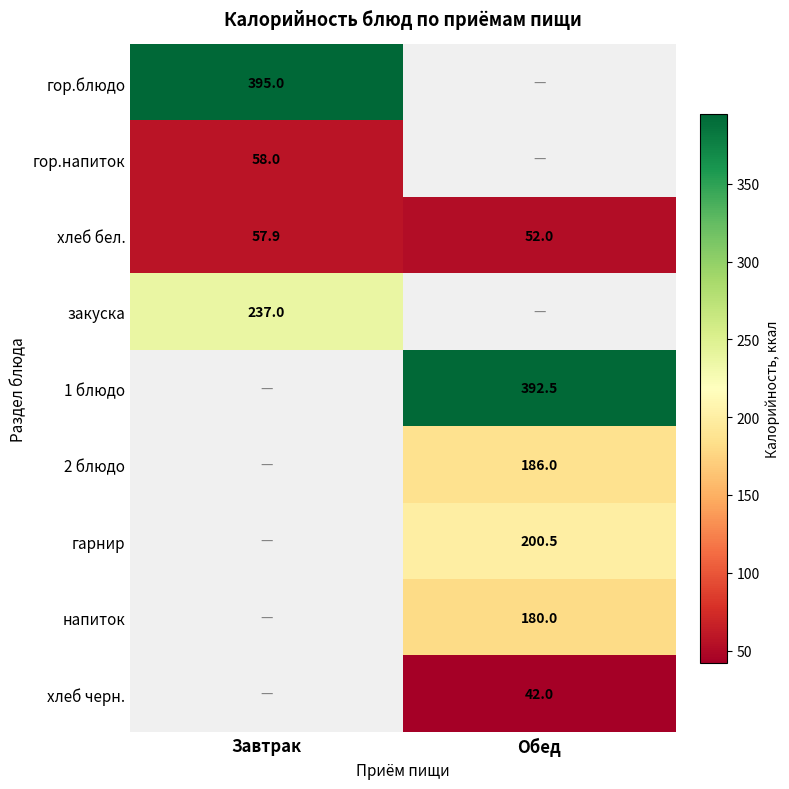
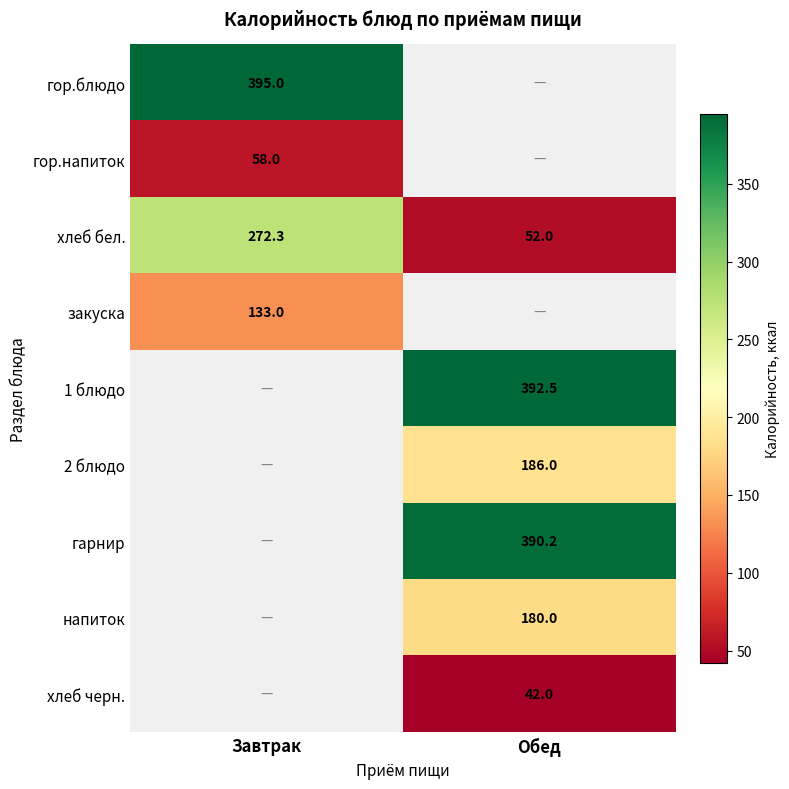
  {
    "гор.блюдо": {
      "Завтрак": 395.0
    },
    "гор.напиток": {
      "Завтрак": 58.0
    },
    "хлеб бел.": {
-     "Завтрак": 57.9,
+     "Завтрак": 272.3,
      "Обед": 52.0
    },
    "закуска": {
-     "Завтрак": 237.0
+     "Завтрак": 133.0
    },
    "1 блюдо": {
      "Обед": 392.5
    },
    "2 блюдо": {
      "Обед": 186.0
    },
    "гарнир": {
-     "Обед": 200.5
+     "Обед": 390.2
    },
    "напиток": {
      "Обед": 180.0
    },
    "хлеб черн.": {
      "Обед": 42.0
    }
  }
